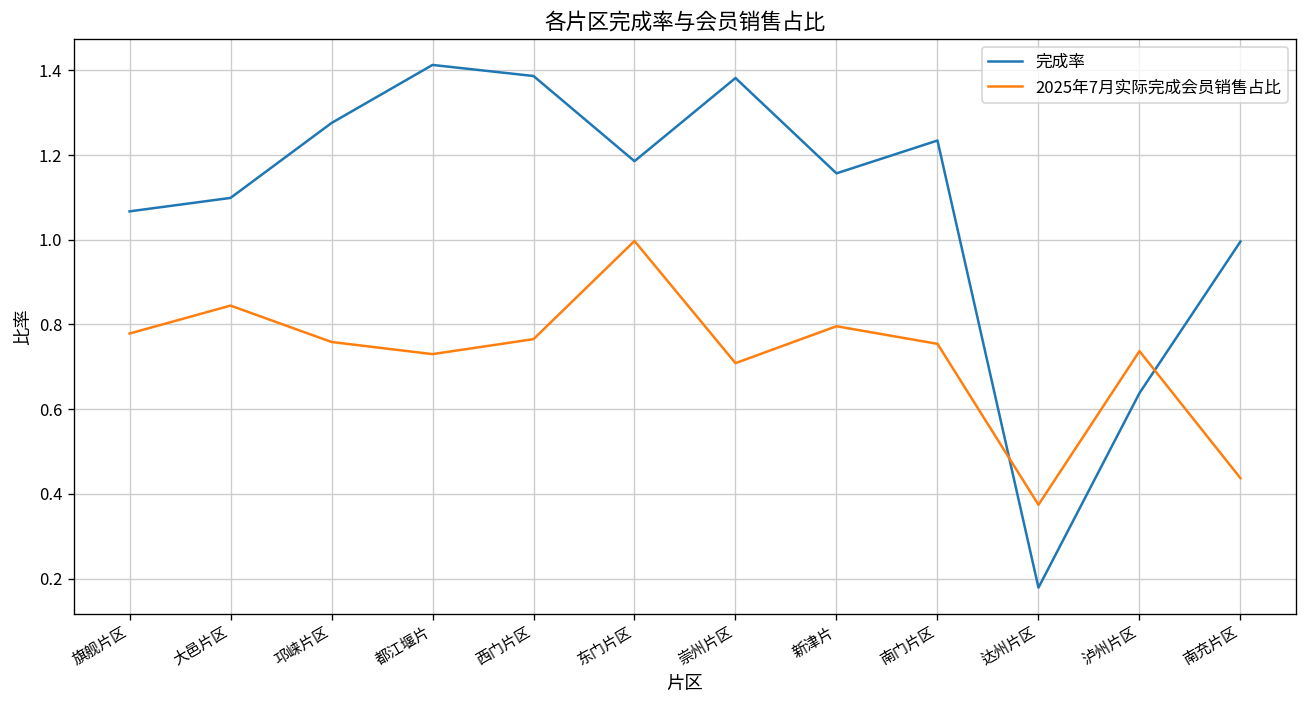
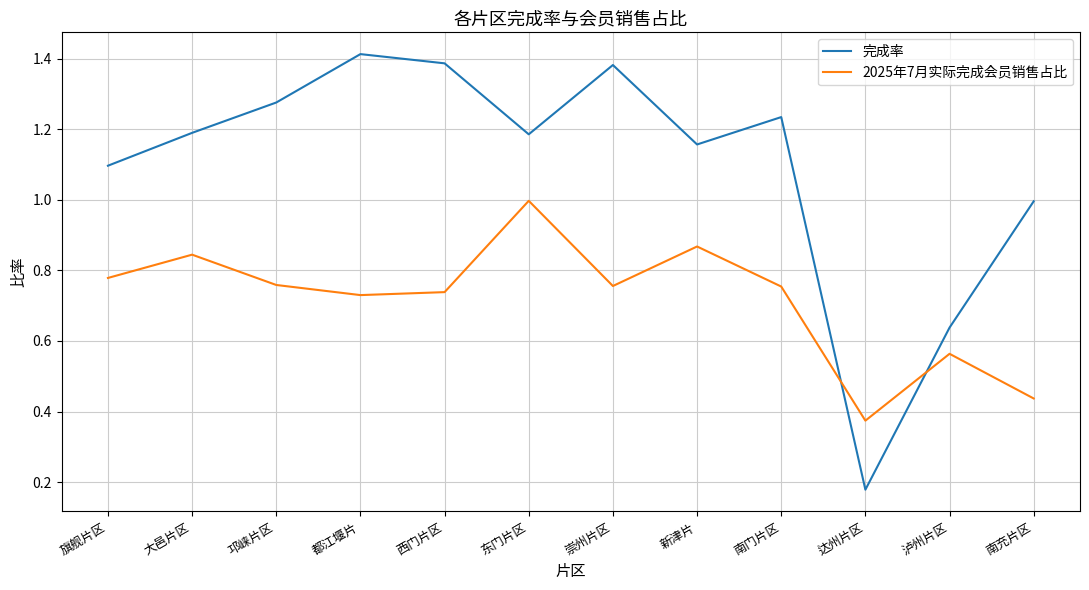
  {
    "完成率": {
-     "旗舰片区": 1.07,
-     "大邑片区": 1.10,
+     "旗舰片区": 1.10,
+     "大邑片区": 1.19,
      "邛崃片区": 1.28,
      "都江堰片": 1.41,
      "西门片区": 1.39,
      "东门片区": 1.19,
      "崇州片区": 1.38,
      "新津片": 1.16,
      "南门片区": 1.23,
      "达州片区": 0.18,
      "泸州片区": 0.64,
      "南充片区": 1.00
    },
    "2025年7月实际完成会员销售占比": {
      "旗舰片区": 0.78,
      "大邑片区": 0.84,
      "邛崃片区": 0.76,
      "都江堰片": 0.73,
-     "西门片区": 0.77,
+     "西门片区": 0.74,
      "东门片区": 1.00,
-     "崇州片区": 0.71,
-     "新津片": 0.80,
+     "崇州片区": 0.76,
+     "新津片": 0.87,
      "南门片区": 0.75,
      "达州片区": 0.37,
-     "泸州片区": 0.74,
+     "泸州片区": 0.56,
      "南充片区": 0.44
    }
  }
